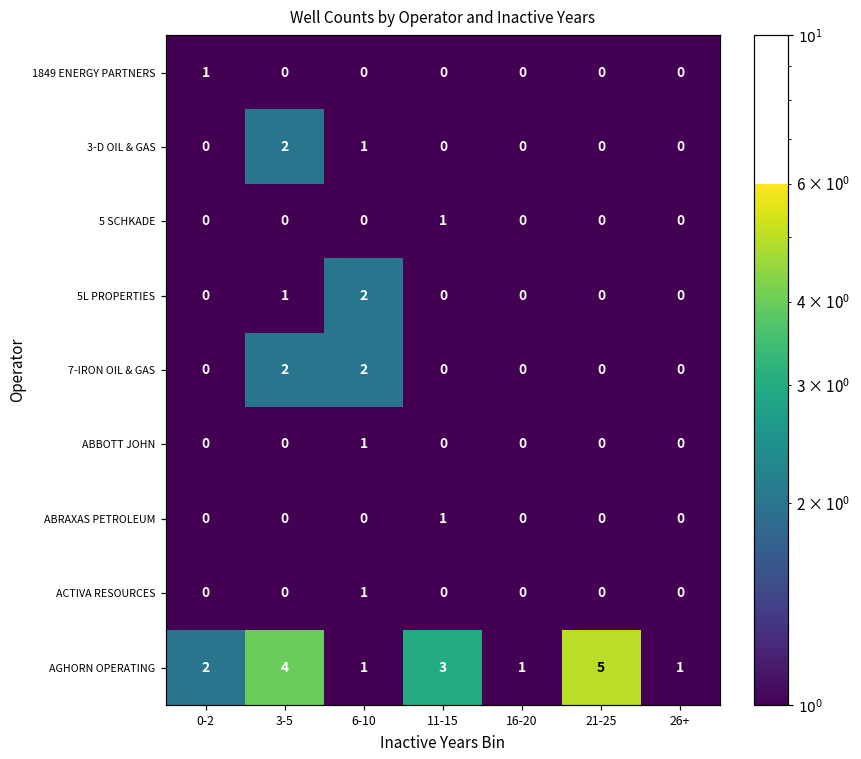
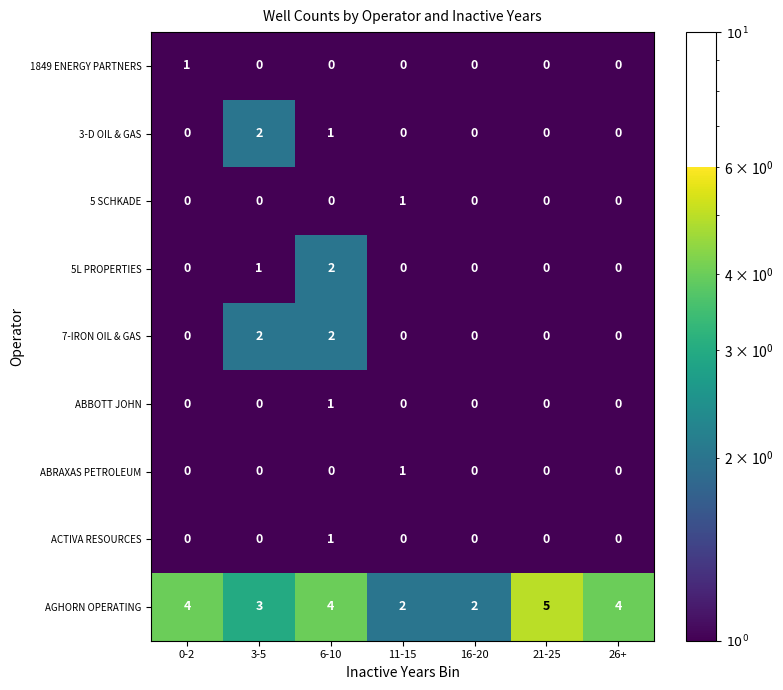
  {
    "1849 ENERGY PARTNERS": {
      "0-2": 1,
      "3-5": 0,
      "6-10": 0,
      "11-15": 0,
      "16-20": 0,
      "21-25": 0,
      "26+": 0
    },
    "3-D OIL & GAS": {
      "0-2": 0,
      "3-5": 2,
      "6-10": 1,
      "11-15": 0,
      "16-20": 0,
      "21-25": 0,
      "26+": 0
    },
    "5 SCHKADE": {
      "0-2": 0,
      "3-5": 0,
      "6-10": 0,
      "11-15": 1,
      "16-20": 0,
      "21-25": 0,
      "26+": 0
    },
    "5L PROPERTIES": {
      "0-2": 0,
      "3-5": 1,
      "6-10": 2,
      "11-15": 0,
      "16-20": 0,
      "21-25": 0,
      "26+": 0
    },
    "7-IRON OIL & GAS": {
      "0-2": 0,
      "3-5": 2,
      "6-10": 2,
      "11-15": 0,
      "16-20": 0,
      "21-25": 0,
      "26+": 0
    },
    "ABBOTT JOHN": {
      "0-2": 0,
      "3-5": 0,
      "6-10": 1,
      "11-15": 0,
      "16-20": 0,
      "21-25": 0,
      "26+": 0
    },
    "ABRAXAS PETROLEUM": {
      "0-2": 0,
      "3-5": 0,
      "6-10": 0,
      "11-15": 1,
      "16-20": 0,
      "21-25": 0,
      "26+": 0
    },
    "ACTIVA RESOURCES": {
      "0-2": 0,
      "3-5": 0,
      "6-10": 1,
      "11-15": 0,
      "16-20": 0,
      "21-25": 0,
      "26+": 0
    },
    "AGHORN OPERATING": {
-     "0-2": 2,
-     "3-5": 4,
-     "6-10": 1,
-     "11-15": 3,
-     "16-20": 1,
+     "0-2": 4,
+     "3-5": 3,
+     "6-10": 4,
+     "11-15": 2,
+     "16-20": 2,
      "21-25": 5,
-     "26+": 1
+     "26+": 4
    }
  }
